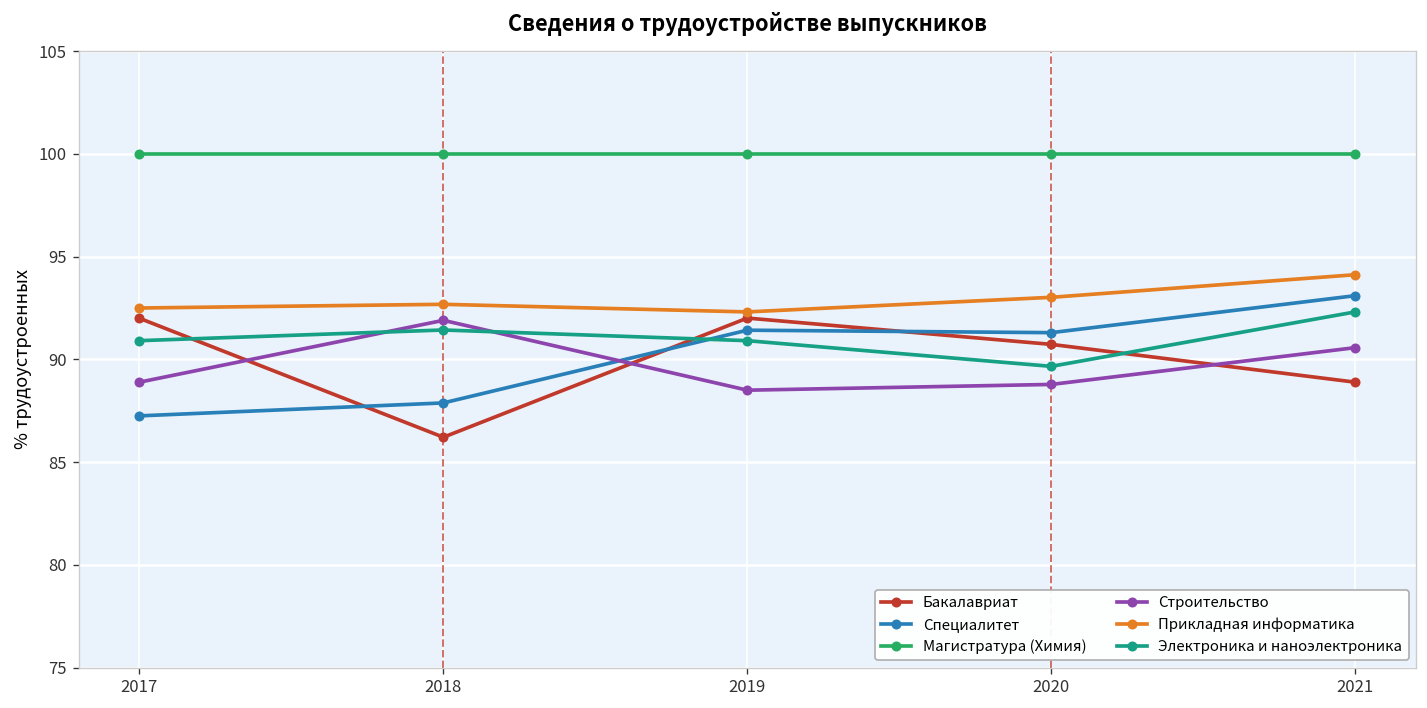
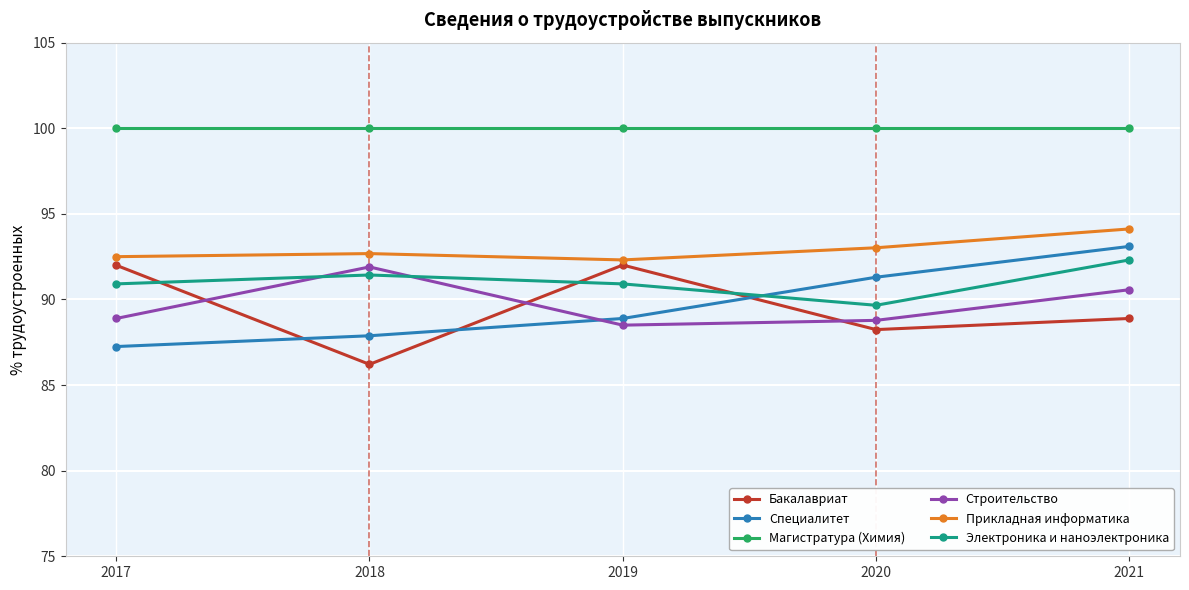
  {
    "Бакалавриат": {
      "2017": 92.0,
      "2018": 86.2,
      "2019": 92.0,
-     "2020": 90.7,
+     "2020": 88.2,
      "2021": 88.9
    },
    "Специалитет": {
      "2017": 87.3,
      "2018": 87.9,
-     "2019": 91.4,
+     "2019": 88.9,
      "2020": 91.3,
      "2021": 93.1
    },
    "Строительство": {
      "2017": 88.9,
      "2018": 91.9,
      "2019": 88.5,
      "2020": 88.8,
      "2021": 90.6
    },
    "Прикладная информатика": {
      "2017": 92.5,
      "2018": 92.7,
      "2019": 92.3,
      "2020": 93.0,
      "2021": 94.1
    }
  }
